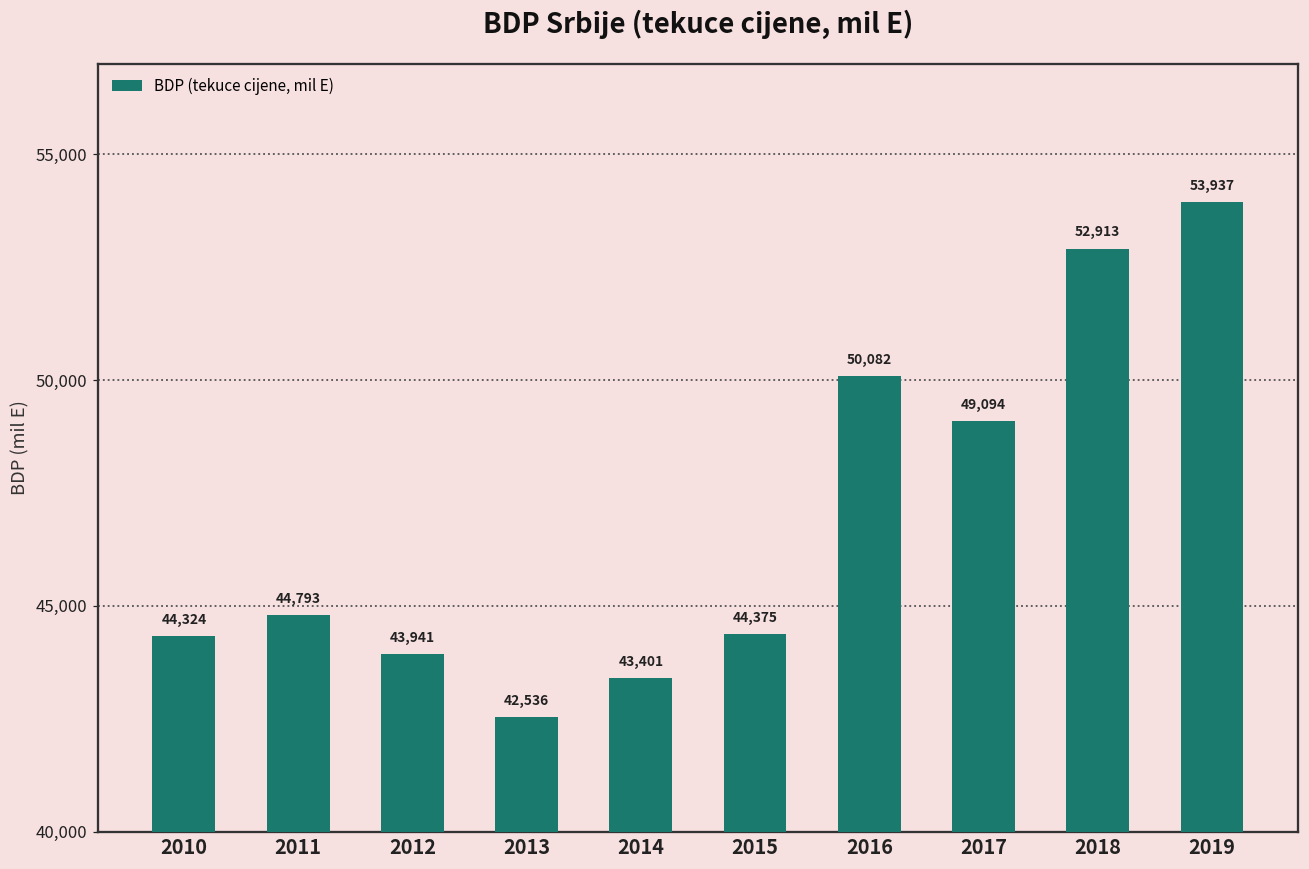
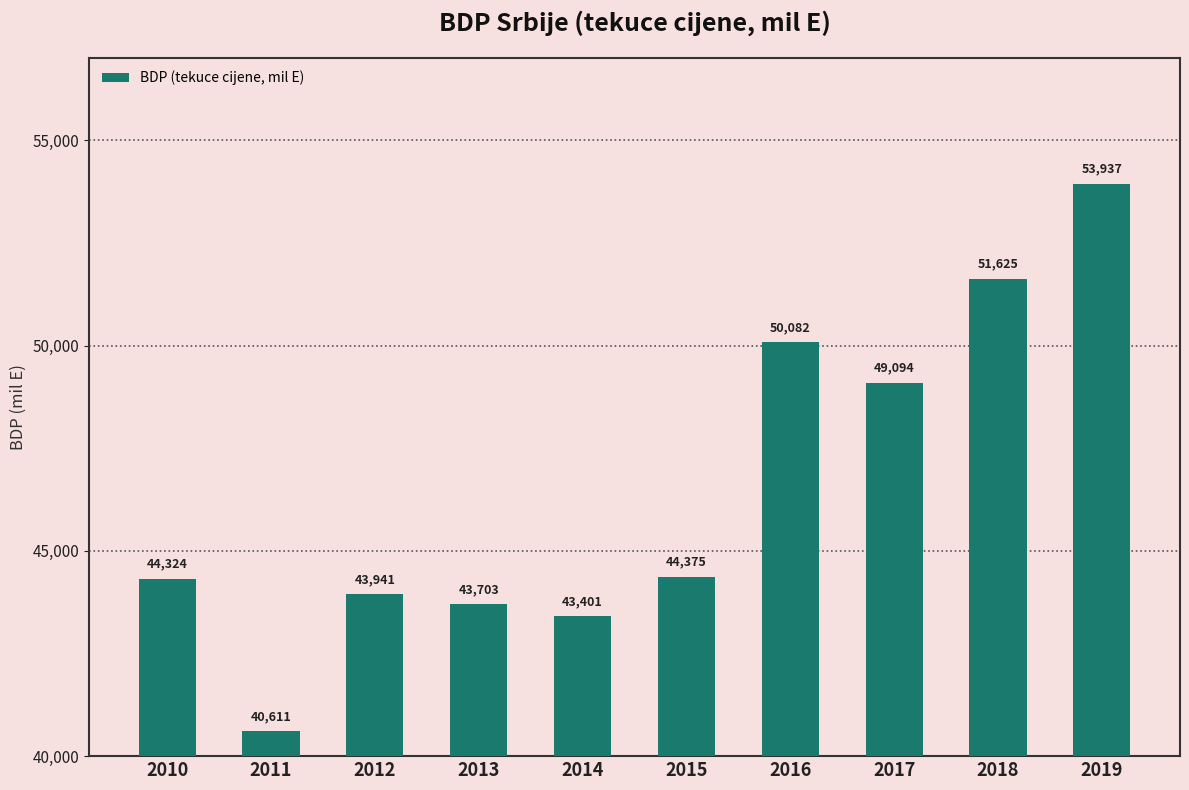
  {
    "2010": "44,324",
-   "2011": "44,793",
+   "2011": "40,611",
    "2012": "43,941",
-   "2013": "42,536",
+   "2013": "43,703",
    "2014": "43,401",
    "2015": "44,375",
    "2016": "50,082",
    "2017": "49,094",
-   "2018": "52,913",
+   "2018": "51,625",
    "2019": "53,937"
  }
